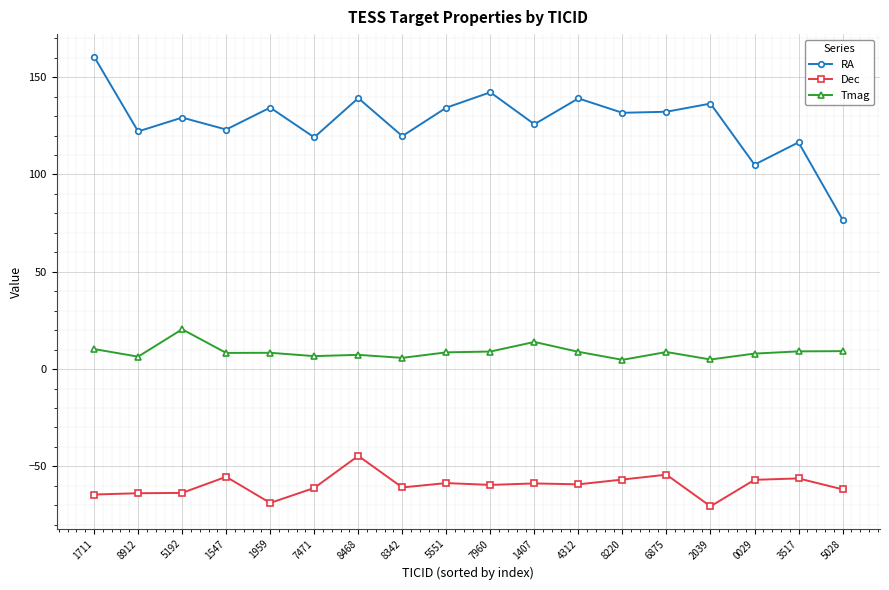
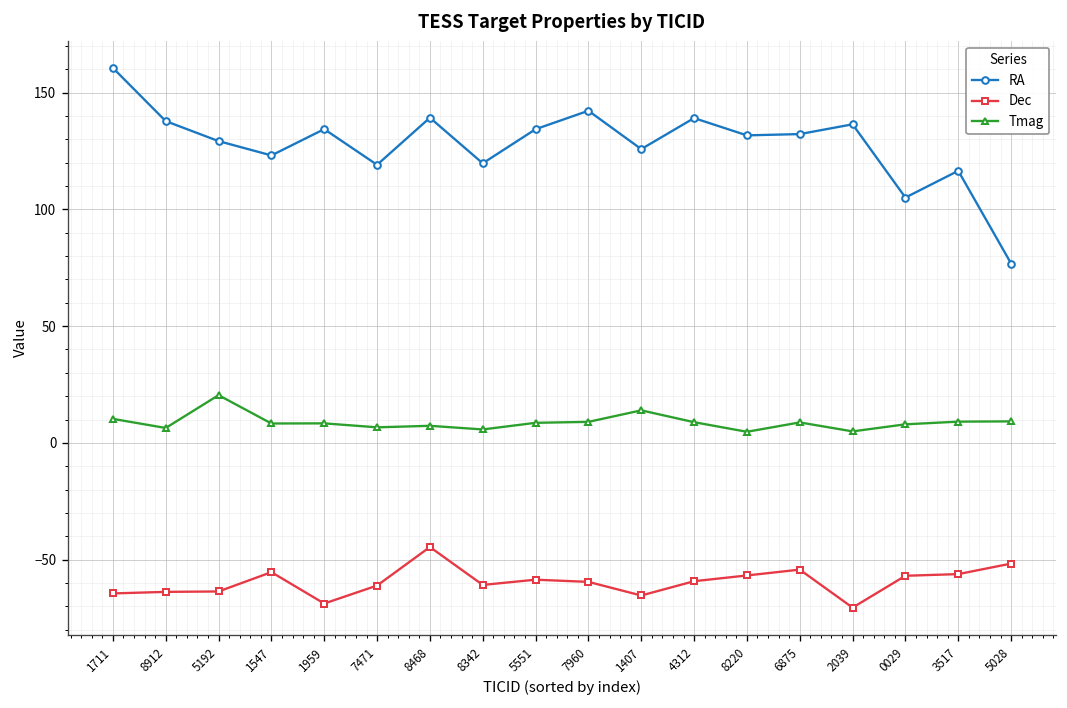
  {
    "RA": {
      "1711": 161,
-     "8912": 122,
+     "8912": 138,
      "5192": 129,
      "1547": 123,
      "1959": 134,
      "7471": 119,
      "8468": 139,
      "8342": 120,
      "5551": 134,
      "7960": 142,
      "1407": 126,
      "4312": 139,
      "8220": 132,
      "6875": 132,
      "2039": 136,
      "0029": 105,
      "3517": 117,
      "5028": 77
    },
    "Dec": {
      "1711": -64,
      "8912": -64,
      "5192": -64,
      "1547": -55,
      "1959": -69,
      "7471": -61,
      "8468": -45,
      "8342": -61,
      "5551": -59,
      "7960": -60,
-     "1407": -59,
+     "1407": -65,
      "4312": -59,
      "8220": -57,
      "6875": -54,
      "2039": -71,
      "0029": -57,
      "3517": -56,
-     "5028": -62
+     "5028": -52
    },
    "Tmag": {
      "1711": 10,
      "8912": 6,
      "5192": 20,
      "1547": 8,
      "1959": 8,
      "7471": 7,
      "8468": 7,
      "8342": 6,
      "5551": 9,
      "7960": 9,
      "1407": 14,
      "4312": 9,
      "8220": 5,
      "6875": 9,
      "2039": 5,
      "0029": 8,
      "3517": 9,
      "5028": 9
    }
  }
